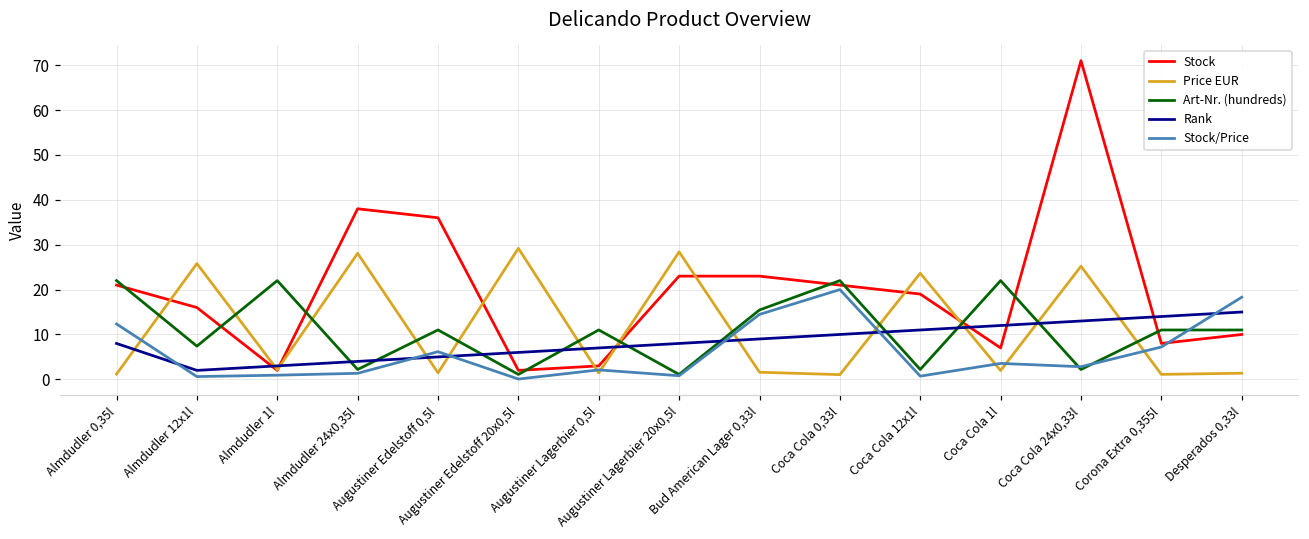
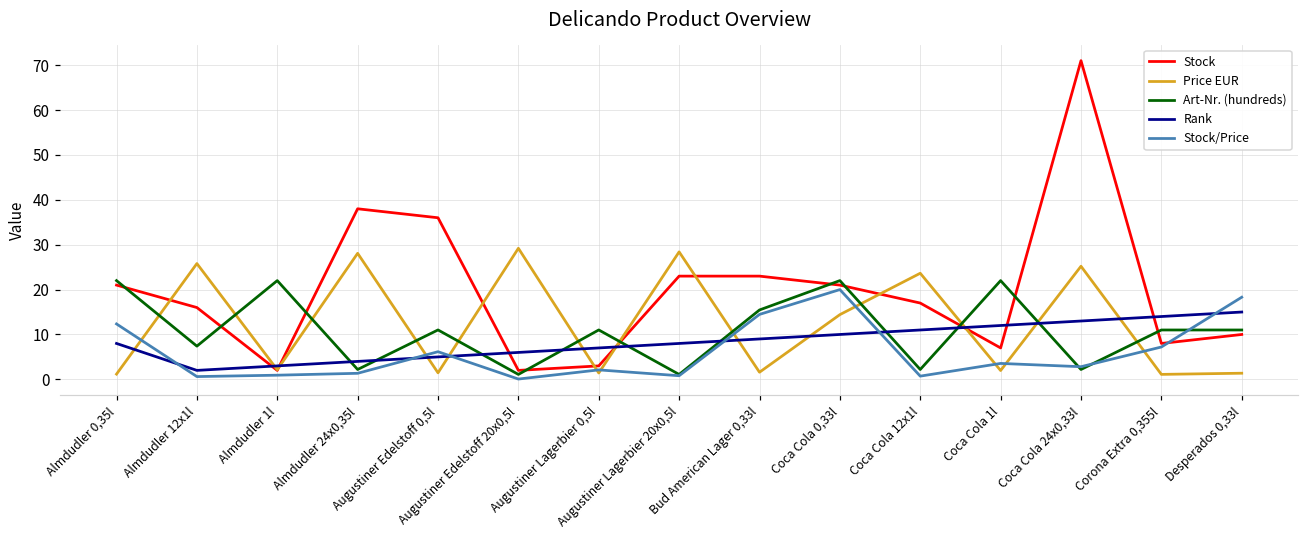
  {
    "Stock": {
      "Almdudler 0,35l": 21,
      "Almdudler 12x1l": 16,
      "Almdudler 24x0,35l": 38,
      "Augustiner Edelstoff 0,5l": 36,
      "Augustiner Edelstoff 20x0,5l": 2,
      "Augustiner Lagerbier 0,5l": 3,
      "Augustiner Lagerbier 20x0,5l": 23,
      "Bud American Lager 0,33l": 23,
      "Coca Cola 0,33l": 21,
-     "Coca Cola 12x1l": 19,
+     "Coca Cola 12x1l": 17,
      "Coca Cola 1l": 7,
      "Coca Cola 24x0,33l": 71,
      "Corona Extra 0,355l": 8,
      "Desperados 0,33l": 10
    },
    "Price EUR": {
      "Almdudler 0,35l": 1,
      "Almdudler 12x1l": 26,
      "Almdudler 24x0,35l": 28,
      "Augustiner Edelstoff 0,5l": 1,
      "Augustiner Edelstoff 20x0,5l": 29,
      "Augustiner Lagerbier 0,5l": 1,
      "Augustiner Lagerbier 20x0,5l": 28,
      "Bud American Lager 0,33l": 2,
-     "Coca Cola 0,33l": 1,
+     "Coca Cola 0,33l": 14,
      "Coca Cola 12x1l": 24,
      "Coca Cola 1l": 2,
      "Coca Cola 24x0,33l": 25,
      "Corona Extra 0,355l": 1,
      "Desperados 0,33l": 1
    },
    "Art-Nr. (hundreds)": {
      "Almdudler 0,35l": 22,
      "Almdudler 12x1l": 7,
      "Almdudler 1l": 22,
      "Almdudler 24x0,35l": 2,
      "Augustiner Edelstoff 0,5l": 11,
      "Augustiner Edelstoff 20x0,5l": 1,
      "Augustiner Lagerbier 0,5l": 11,
      "Bud American Lager 0,33l": 15,
      "Coca Cola 0,33l": 22,
      "Coca Cola 12x1l": 2,
      "Coca Cola 1l": 22,
      "Corona Extra 0,355l": 11,
      "Desperados 0,33l": 11
    },
    "Rank": {
      "Almdudler 0,35l": 8,
      "Almdudler 12x1l": 2,
      "Almdudler 1l": 3,
      "Almdudler 24x0,35l": 4,
      "Augustiner Edelstoff 0,5l": 5,
      "Augustiner Edelstoff 20x0,5l": 6,
      "Augustiner Lagerbier 0,5l": 7,
      "Augustiner Lagerbier 20x0,5l": 8,
      "Bud American Lager 0,33l": 9,
      "Coca Cola 0,33l": 10,
      "Coca Cola 12x1l": 11,
      "Coca Cola 1l": 12,
      "Coca Cola 24x0,33l": 13,
      "Corona Extra 0,355l": 14,
      "Desperados 0,33l": 15
    },
    "Stock/Price": {
      "Almdudler 0,35l": 12,
      "Almdudler 12x1l": 1,
      "Almdudler 1l": 1,
      "Almdudler 24x0,35l": 1,
      "Augustiner Edelstoff 0,5l": 6,
      "Augustiner Edelstoff 20x0,5l": 0,
      "Augustiner Lagerbier 0,5l": 2,
      "Bud American Lager 0,33l": 14,
      "Coca Cola 0,33l": 20,
      "Coca Cola 12x1l": 1,
      "Coca Cola 1l": 4,
      "Corona Extra 0,355l": 7,
      "Desperados 0,33l": 18
    }
  }
